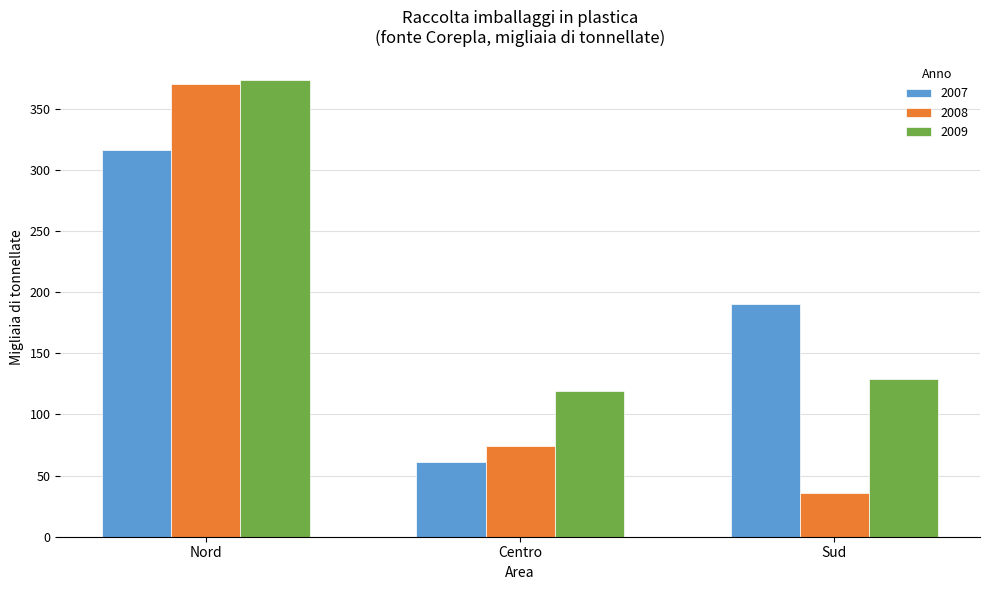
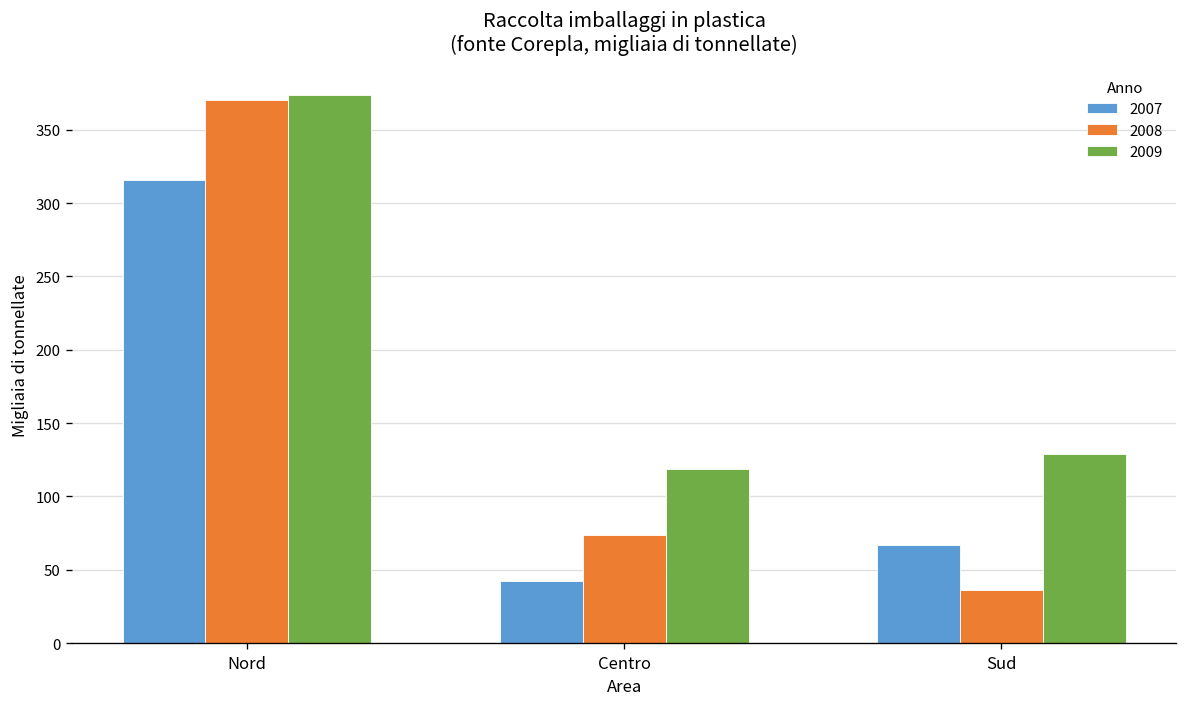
  {
    "2007": {
      "Nord": 316,
-     "Centro": 61,
-     "Sud": 190
+     "Centro": 42,
+     "Sud": 67
    },
    "2008": {
      "Nord": 370,
      "Centro": 74,
      "Sud": 36
    },
    "2009": {
      "Nord": 374,
      "Centro": 119,
      "Sud": 129
    }
  }
